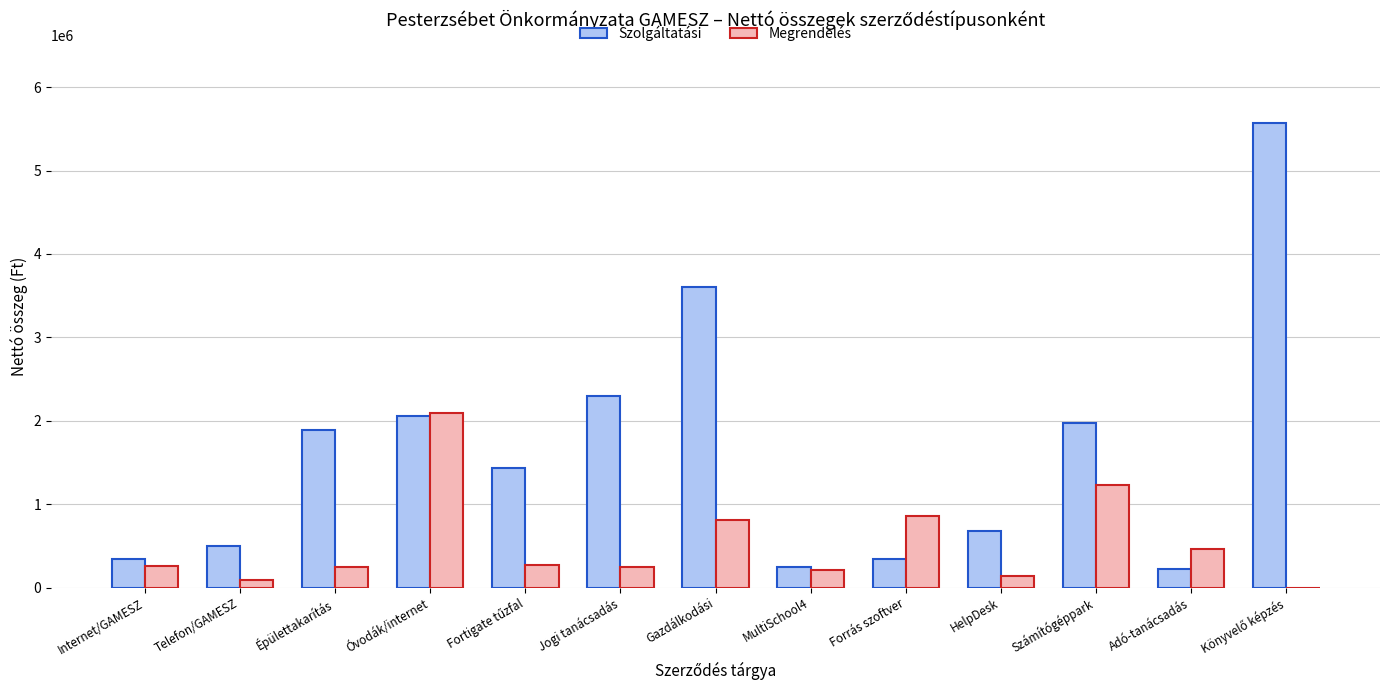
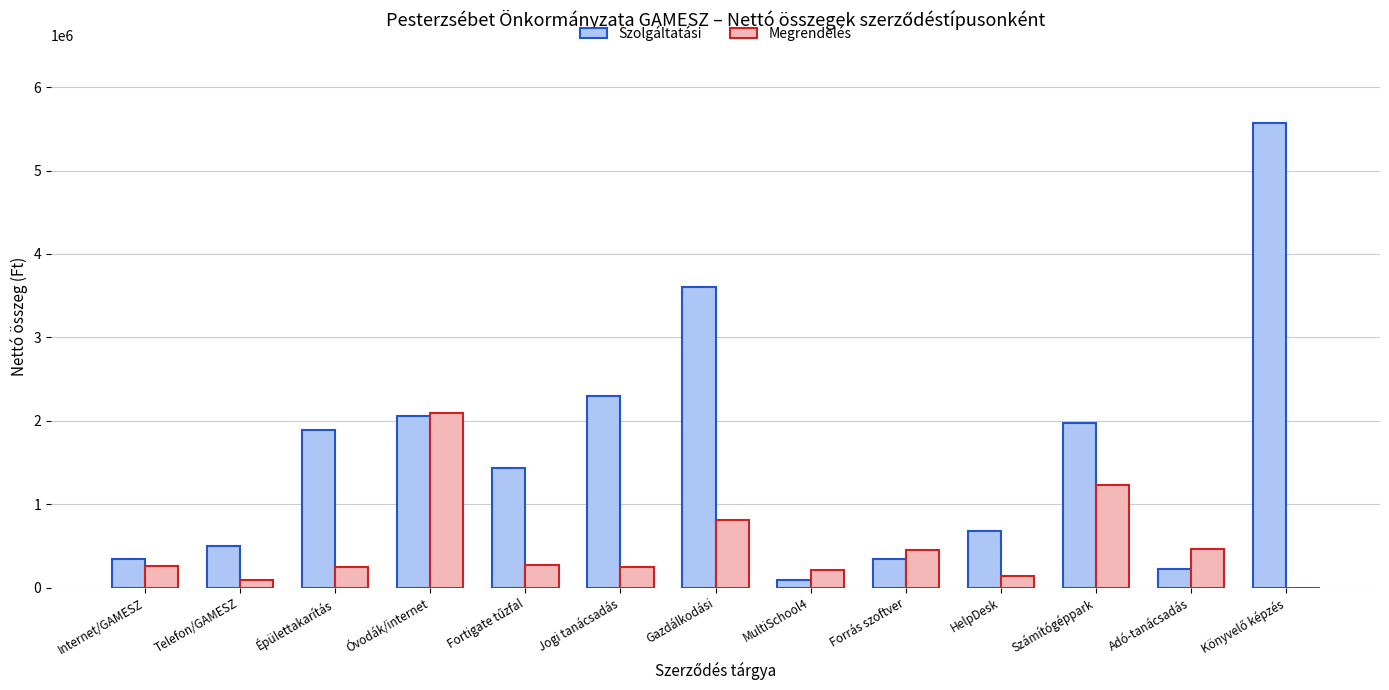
  {
    "Szolgáltatási": {
      "Internet/GAMESZ": 300000,
      "Telefon/GAMESZ": 500000,
      "Épülettakarítás": 1900000,
      "Óvodák/internet": 2100000,
      "Fortigate tűzfal": 1400000,
      "Jogi tanácsadás": 2300000,
      "Gazdálkodási": 3600000,
-     "MultiSchool4": 200000,
+     "MultiSchool4": 100000,
      "Forrás szoftver": 300000,
      "HelpDesk": 700000,
      "Számítógéppark": 2000000,
      "Adó-tanácsadás": 200000,
      "Könyvelő képzés": 5600000
    },
    "Megrendelés": {
      "Internet/GAMESZ": 300000,
      "Telefon/GAMESZ": 100000,
      "Épülettakarítás": 200000,
      "Óvodák/internet": 2100000,
      "Fortigate tűzfal": 300000,
      "Jogi tanácsadás": 200000,
      "Gazdálkodási": 800000,
      "MultiSchool4": 200000,
-     "Forrás szoftver": 900000,
+     "Forrás szoftver": 500000,
      "HelpDesk": 100000,
      "Számítógéppark": 1200000,
      "Adó-tanácsadás": 500000,
      "Könyvelő képzés": 0
    }
  }
